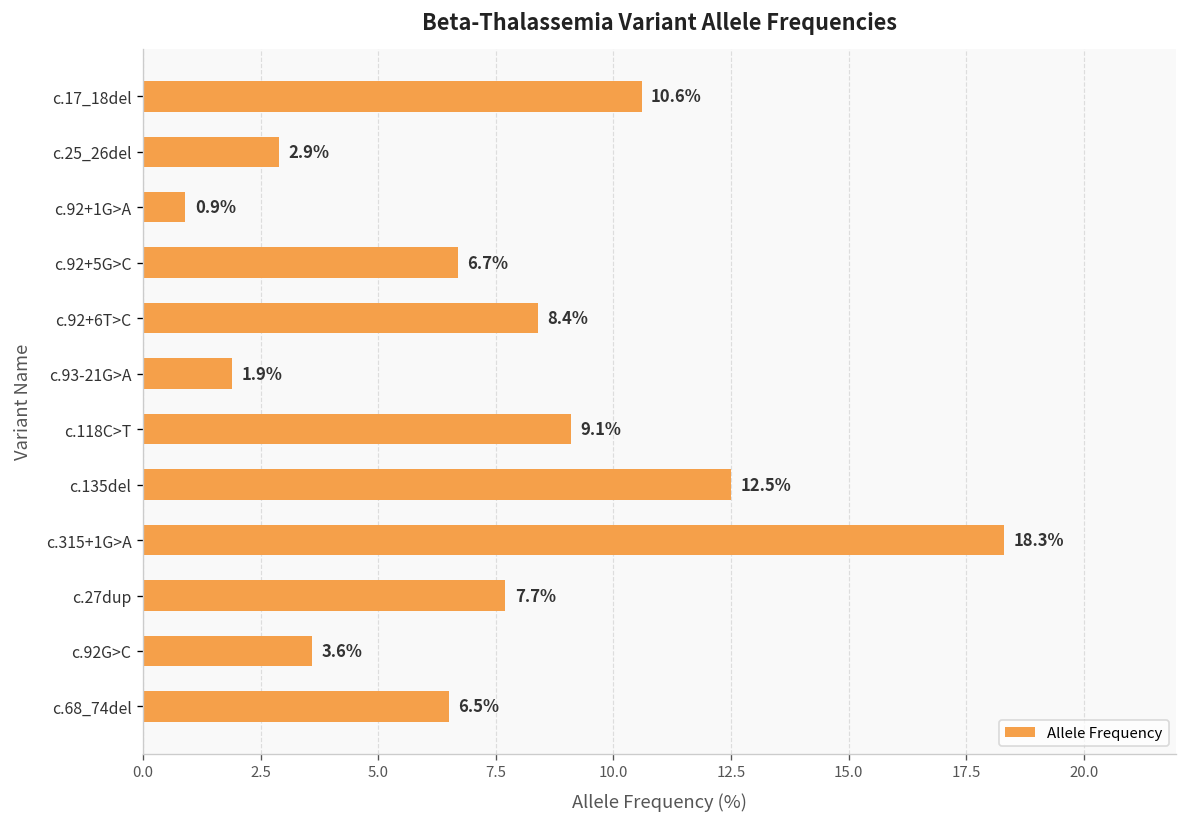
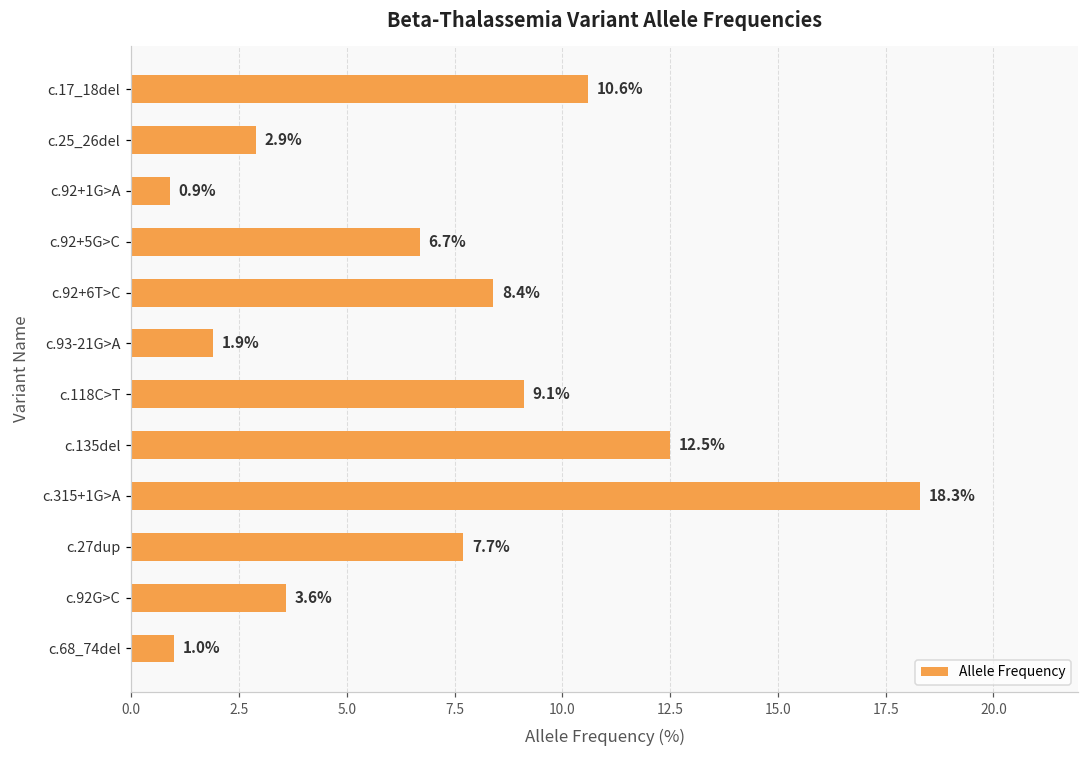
  {
    "c.17_18del": "10.6%",
    "c.25_26del": "2.9%",
    "c.92+1G>A": "0.9%",
    "c.92+5G>C": "6.7%",
    "c.92+6T>C": "8.4%",
    "c.93-21G>A": "1.9%",
    "c.118C>T": "9.1%",
    "c.135del": "12.5%",
    "c.315+1G>A": "18.3%",
    "c.27dup": "7.7%",
    "c.92G>C": "3.6%",
-   "c.68_74del": "6.5%"
+   "c.68_74del": "1.0%"
  }
